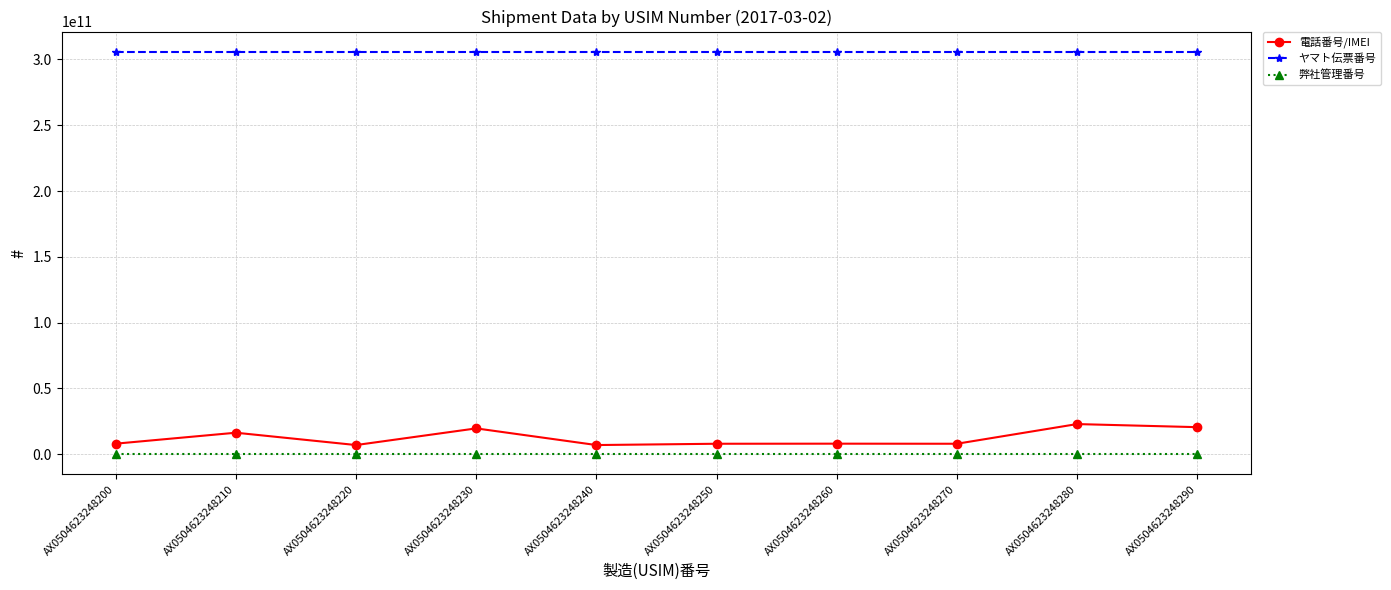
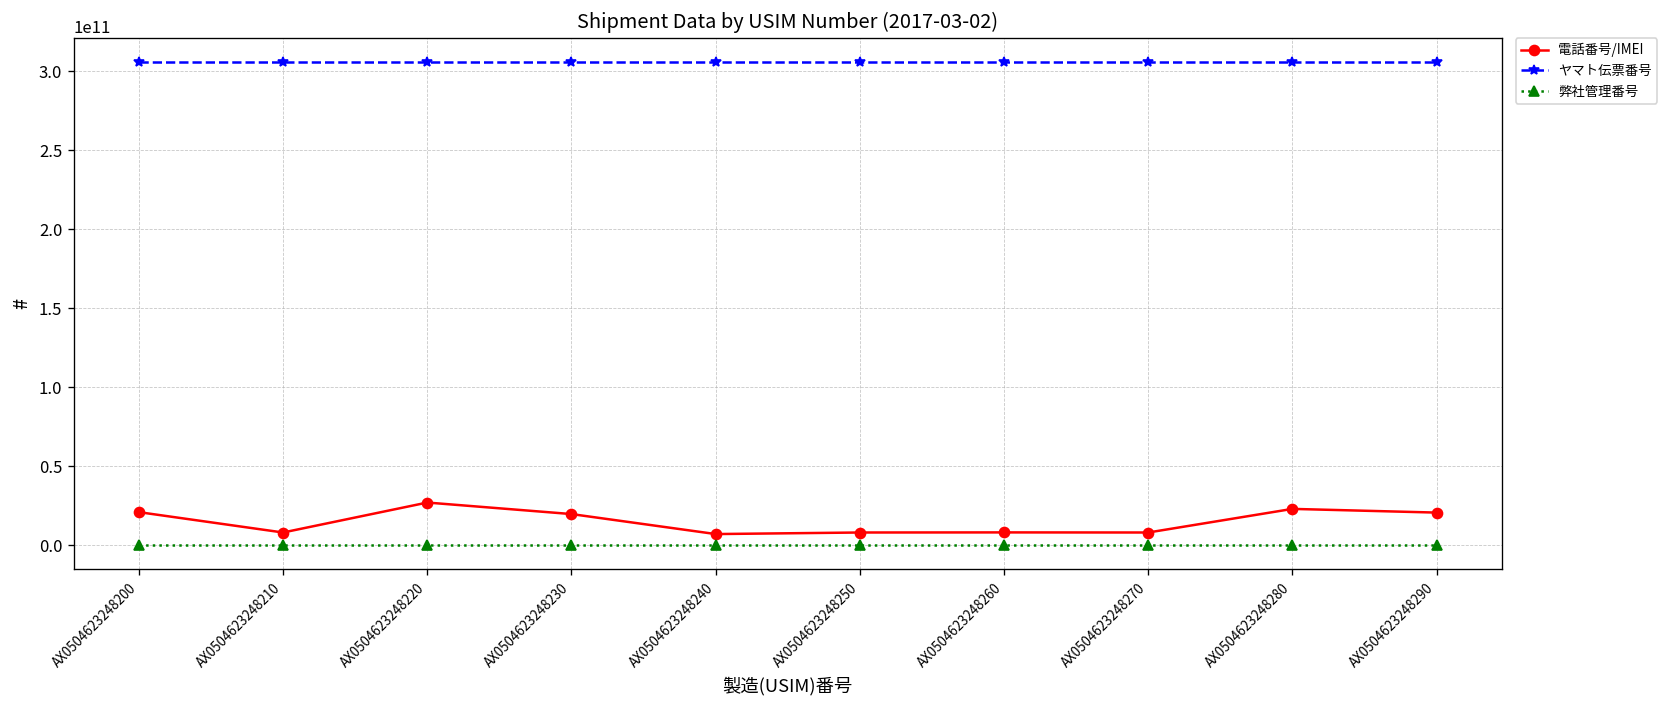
  {
    "電話番号/IMEI": {
-     "AX0504623248200": 8000000000,
-     "AX0504623248210": 16000000000,
-     "AX0504623248220": 7000000000,
+     "AX0504623248200": 21000000000,
+     "AX0504623248210": 8000000000,
+     "AX0504623248220": 27000000000,
      "AX0504623248230": 20000000000,
      "AX0504623248240": 7000000000,
      "AX0504623248250": 8000000000,
      "AX0504623248260": 8000000000,
      "AX0504623248270": 8000000000,
      "AX0504623248280": 23000000000,
      "AX0504623248290": 21000000000
    },
    "ヤマト伝票番号": {
      "AX0504623248200": 306000000000,
      "AX0504623248210": 306000000000,
      "AX0504623248220": 306000000000,
      "AX0504623248230": 306000000000,
      "AX0504623248240": 306000000000,
      "AX0504623248250": 306000000000,
      "AX0504623248260": 306000000000,
      "AX0504623248270": 306000000000,
      "AX0504623248280": 306000000000,
      "AX0504623248290": 306000000000
    },
    "弊社管理番号": {
      "AX0504623248200": 0,
      "AX0504623248210": 0,
      "AX0504623248220": 0,
      "AX0504623248230": 0,
      "AX0504623248240": 0,
      "AX0504623248250": 0,
      "AX0504623248260": 0,
      "AX0504623248270": 0,
      "AX0504623248280": 0,
      "AX0504623248290": 0
    }
  }
